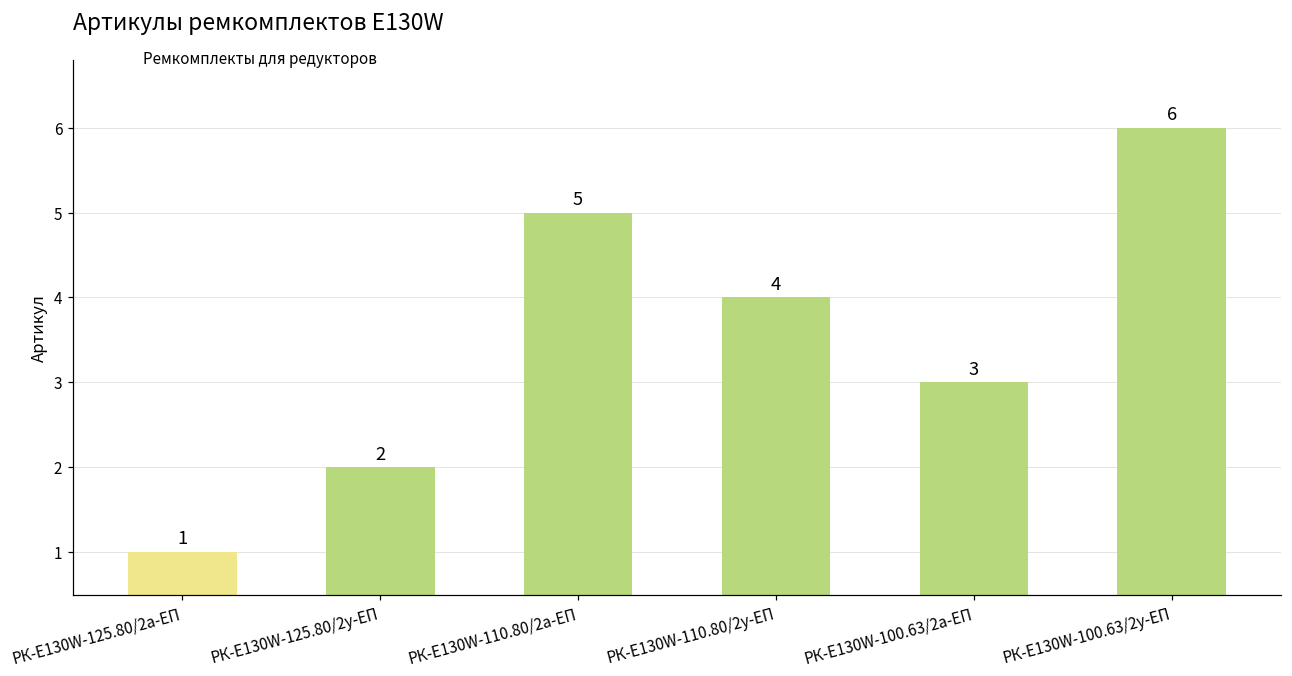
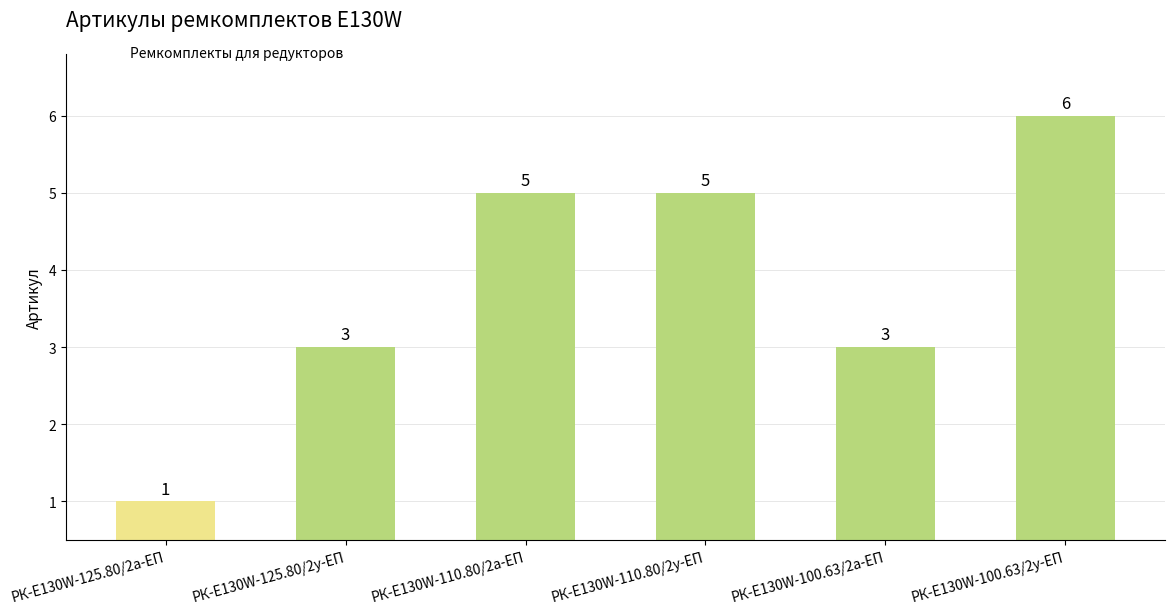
  {
    "РК-E130W-125.80/2а-ЕП": 1,
-   "РК-E130W-125.80/2у-ЕП": 2,
+   "РК-E130W-125.80/2у-ЕП": 3,
    "РК-E130W-110.80/2а-ЕП": 5,
-   "РК-E130W-110.80/2у-ЕП": 4,
+   "РК-E130W-110.80/2у-ЕП": 5,
    "РК-E130W-100.63/2а-ЕП": 3,
    "РК-E130W-100.63/2у-ЕП": 6
  }
